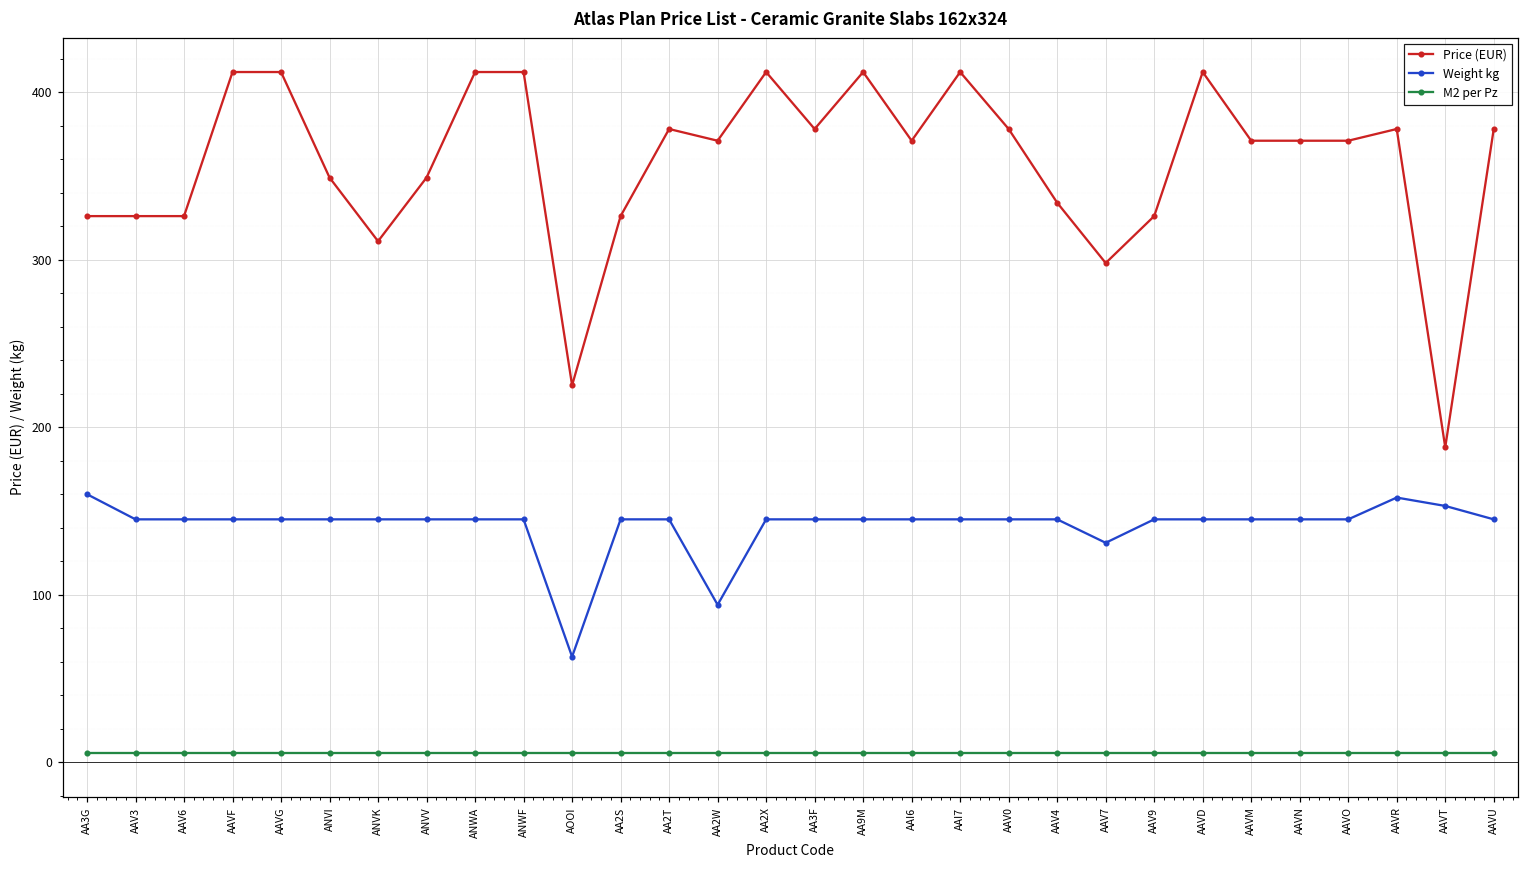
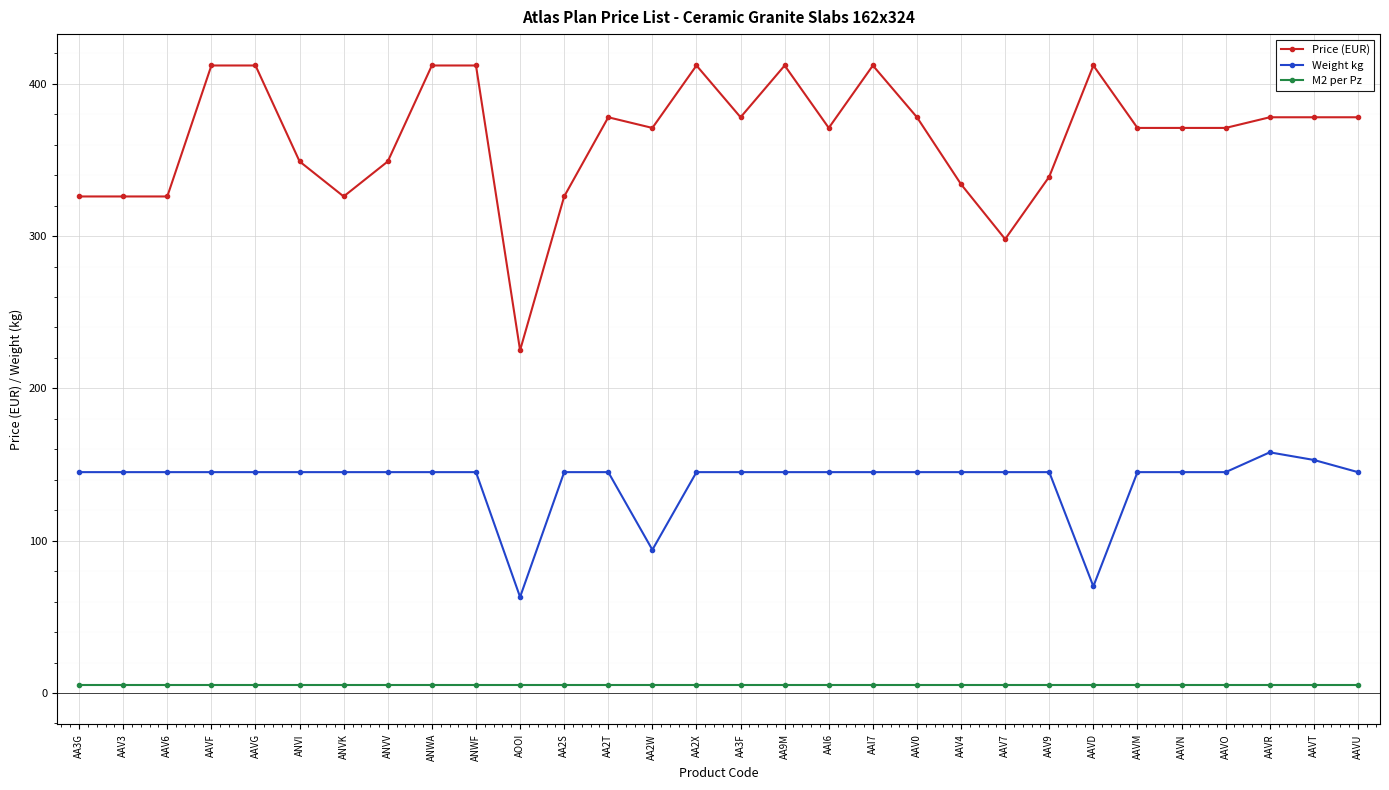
  {
    "Price (EUR)": {
      "AA3G": 326,
      "AAV3": 326,
      "AAV6": 326,
      "AAVF": 412,
      "AAVG": 412,
      "ANVI": 349,
-     "ANVK": 311,
+     "ANVK": 326,
      "ANVV": 349,
      "ANWA": 412,
      "ANWF": 412,
      "AOOI": 225,
      "AA2S": 326,
      "AA2T": 378,
      "AA2W": 371,
      "AA2X": 412,
      "AA3F": 378,
      "AA9M": 412,
      "AAI6": 371,
      "AAI7": 412,
      "AAV0": 378,
      "AAV4": 334,
      "AAV7": 298,
-     "AAV9": 326,
+     "AAV9": 339,
      "AAVD": 412,
      "AAVM": 371,
      "AAVN": 371,
      "AAVO": 371,
      "AAVR": 378,
-     "AAVT": 188,
+     "AAVT": 378,
      "AAVU": 378
    },
    "Weight kg": {
-     "AA3G": 160,
+     "AA3G": 145,
      "AAV3": 145,
      "AAV6": 145,
      "AAVF": 145,
      "AAVG": 145,
      "ANVI": 145,
      "ANVK": 145,
      "ANVV": 145,
      "ANWA": 145,
      "ANWF": 145,
      "AOOI": 63,
      "AA2S": 145,
      "AA2T": 145,
      "AA2W": 94,
      "AA2X": 145,
      "AA3F": 145,
      "AA9M": 145,
      "AAI6": 145,
      "AAI7": 145,
      "AAV0": 145,
      "AAV4": 145,
-     "AAV7": 131,
+     "AAV7": 145,
      "AAV9": 145,
-     "AAVD": 145,
+     "AAVD": 70,
      "AAVM": 145,
      "AAVN": 145,
      "AAVO": 145,
      "AAVR": 158,
      "AAVT": 153,
      "AAVU": 145
    },
    "M2 per Pz": {
      "AA3G": 5,
      "AAV3": 5,
      "AAV6": 5,
      "AAVF": 5,
      "AAVG": 5,
      "ANVI": 5,
      "ANVK": 5,
      "ANVV": 5,
      "ANWA": 5,
      "ANWF": 5,
      "AOOI": 5,
      "AA2S": 5,
      "AA2T": 5,
      "AA2W": 5,
      "AA2X": 5,
      "AA3F": 5,
      "AA9M": 5,
      "AAI6": 5,
      "AAI7": 5,
      "AAV0": 5,
      "AAV4": 5,
      "AAV7": 5,
      "AAV9": 5,
      "AAVD": 5,
      "AAVM": 5,
      "AAVN": 5,
      "AAVO": 5,
      "AAVR": 5,
      "AAVT": 5,
      "AAVU": 5
    }
  }
